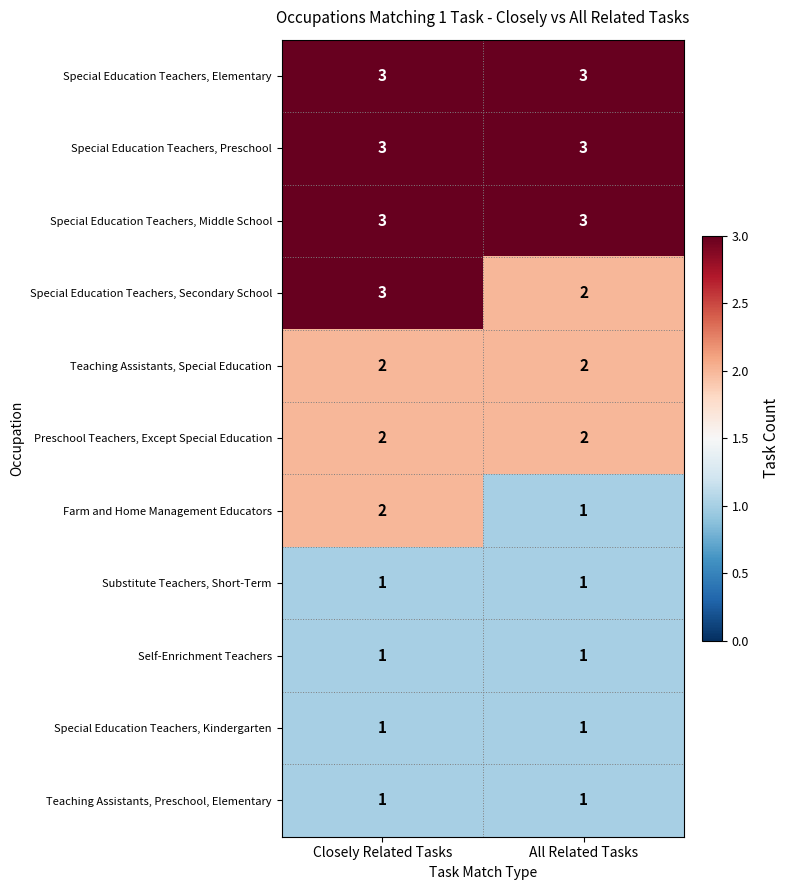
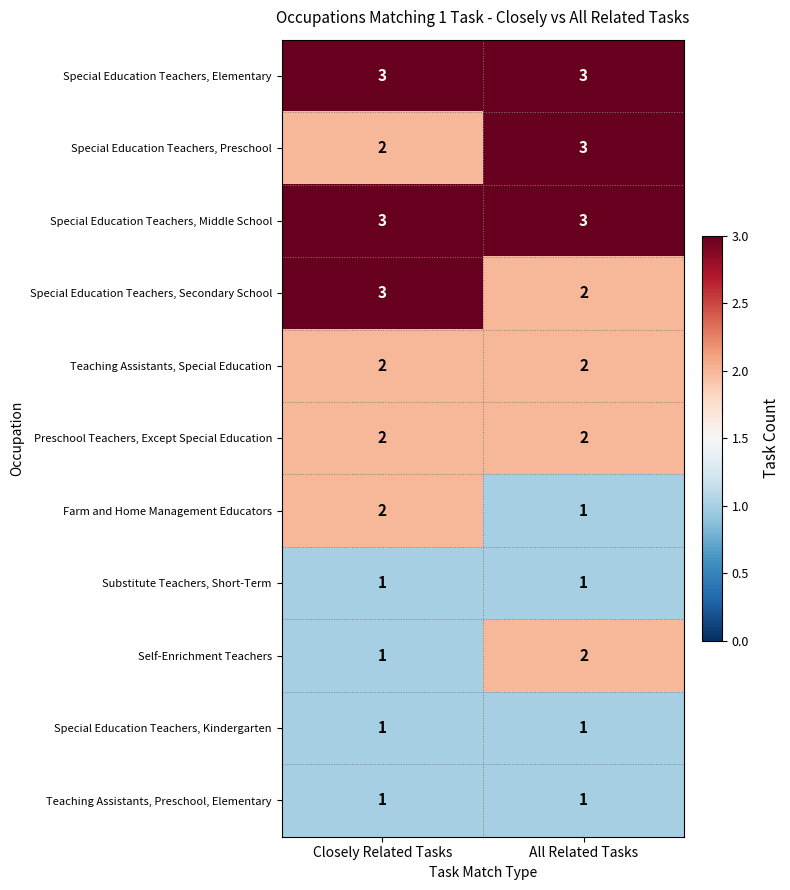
  {
    "Special Education Teachers, Elementary": {
      "Closely Related Tasks": 3,
      "All Related Tasks": 3
    },
    "Special Education Teachers, Preschool": {
-     "Closely Related Tasks": 3,
+     "Closely Related Tasks": 2,
      "All Related Tasks": 3
    },
    "Special Education Teachers, Middle School": {
      "Closely Related Tasks": 3,
      "All Related Tasks": 3
    },
    "Special Education Teachers, Secondary School": {
      "Closely Related Tasks": 3,
      "All Related Tasks": 2
    },
    "Teaching Assistants, Special Education": {
      "Closely Related Tasks": 2,
      "All Related Tasks": 2
    },
    "Preschool Teachers, Except Special Education": {
      "Closely Related Tasks": 2,
      "All Related Tasks": 2
    },
    "Farm and Home Management Educators": {
      "Closely Related Tasks": 2,
      "All Related Tasks": 1
    },
    "Substitute Teachers, Short-Term": {
      "Closely Related Tasks": 1,
      "All Related Tasks": 1
    },
    "Self-Enrichment Teachers": {
      "Closely Related Tasks": 1,
-     "All Related Tasks": 1
+     "All Related Tasks": 2
    },
    "Special Education Teachers, Kindergarten": {
      "Closely Related Tasks": 1,
      "All Related Tasks": 1
    },
    "Teaching Assistants, Preschool, Elementary": {
      "Closely Related Tasks": 1,
      "All Related Tasks": 1
    }
  }
